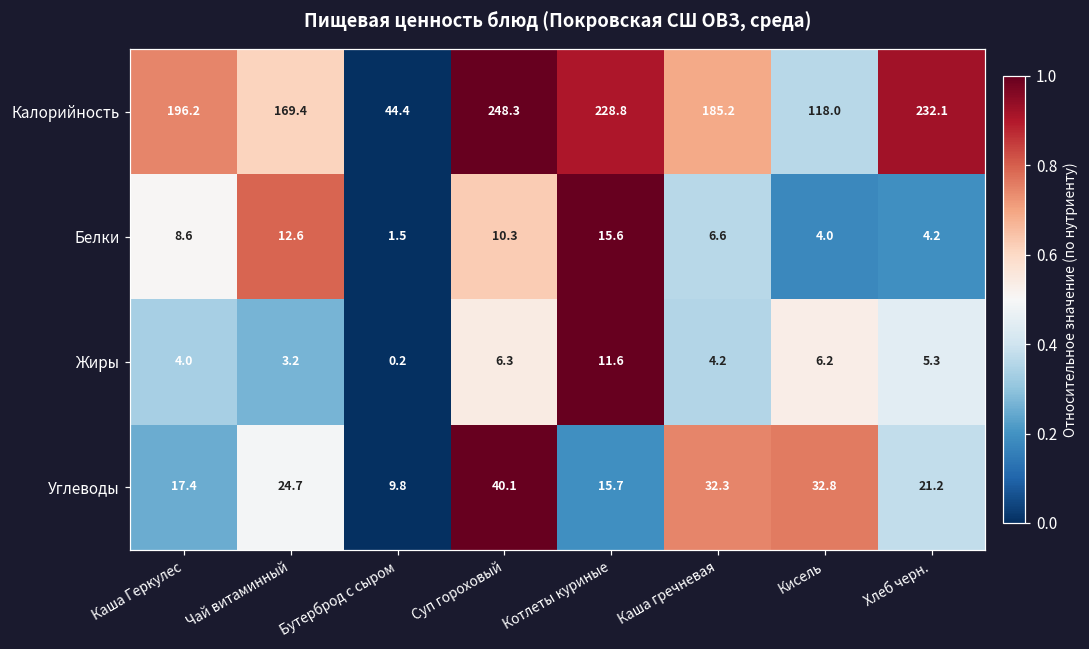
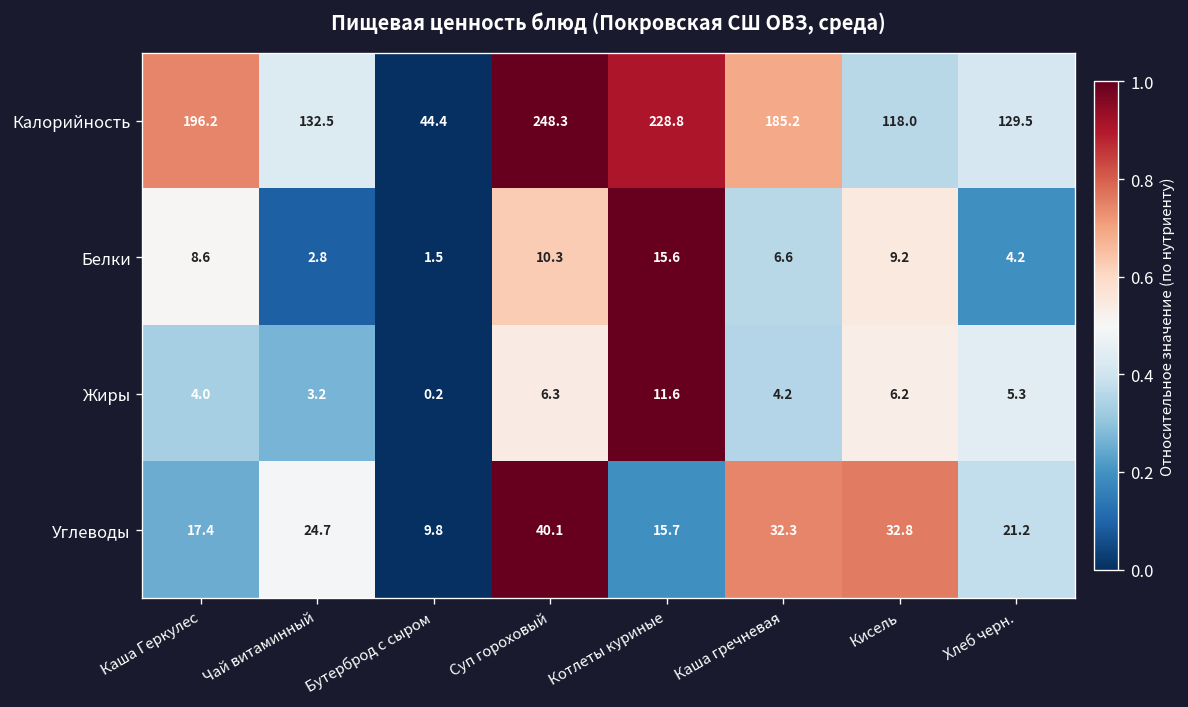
  {
    "Калорийность": {
      "Каша Геркулес": 196.2,
-     "Чай витаминный": 169.4,
+     "Чай витаминный": 132.5,
      "Бутерброд с сыром": 44.4,
      "Суп гороховый": 248.3,
      "Котлеты куриные": 228.8,
      "Каша гречневая": 185.2,
      "Кисель": 118.0,
-     "Хлеб черн.": 232.1
+     "Хлеб черн.": 129.5
    },
    "Белки": {
      "Каша Геркулес": 8.6,
-     "Чай витаминный": 12.6,
+     "Чай витаминный": 2.8,
      "Бутерброд с сыром": 1.5,
      "Суп гороховый": 10.3,
      "Котлеты куриные": 15.6,
      "Каша гречневая": 6.6,
-     "Кисель": 4.0,
+     "Кисель": 9.2,
      "Хлеб черн.": 4.2
    },
    "Жиры": {
      "Каша Геркулес": 4.0,
      "Чай витаминный": 3.2,
      "Бутерброд с сыром": 0.2,
      "Суп гороховый": 6.3,
      "Котлеты куриные": 11.6,
      "Каша гречневая": 4.2,
      "Кисель": 6.2,
      "Хлеб черн.": 5.3
    },
    "Углеводы": {
      "Каша Геркулес": 17.4,
      "Чай витаминный": 24.7,
      "Бутерброд с сыром": 9.8,
      "Суп гороховый": 40.1,
      "Котлеты куриные": 15.7,
      "Каша гречневая": 32.3,
      "Кисель": 32.8,
      "Хлеб черн.": 21.2
    }
  }
